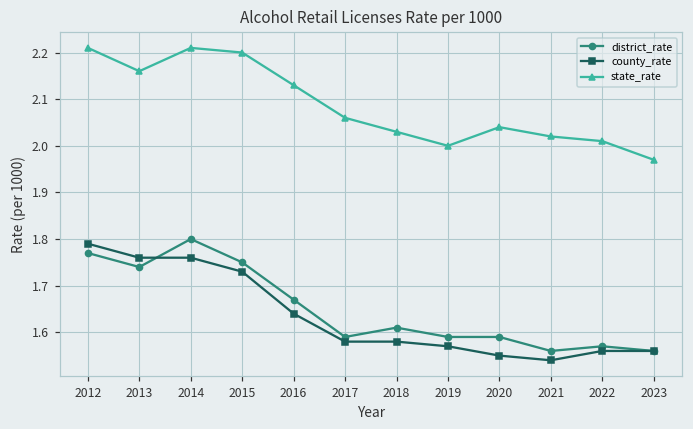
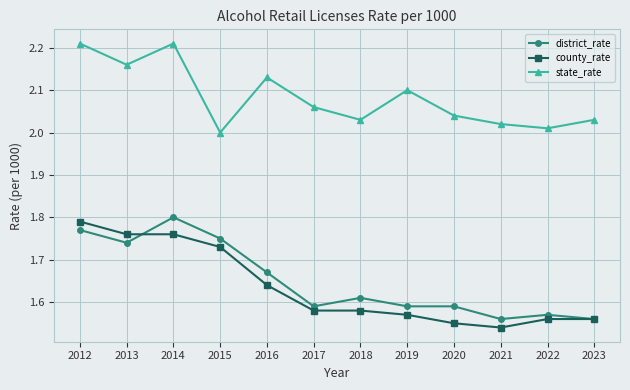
  {
    "state_rate": {
      "2012": 2.21,
      "2013": 2.16,
      "2014": 2.21,
-     "2015": 2.2,
+     "2015": 2.0,
      "2016": 2.13,
      "2017": 2.06,
      "2018": 2.03,
-     "2019": 2.0,
+     "2019": 2.1,
      "2020": 2.04,
      "2021": 2.02,
      "2022": 2.01,
-     "2023": 1.97
+     "2023": 2.03
    }
  }
